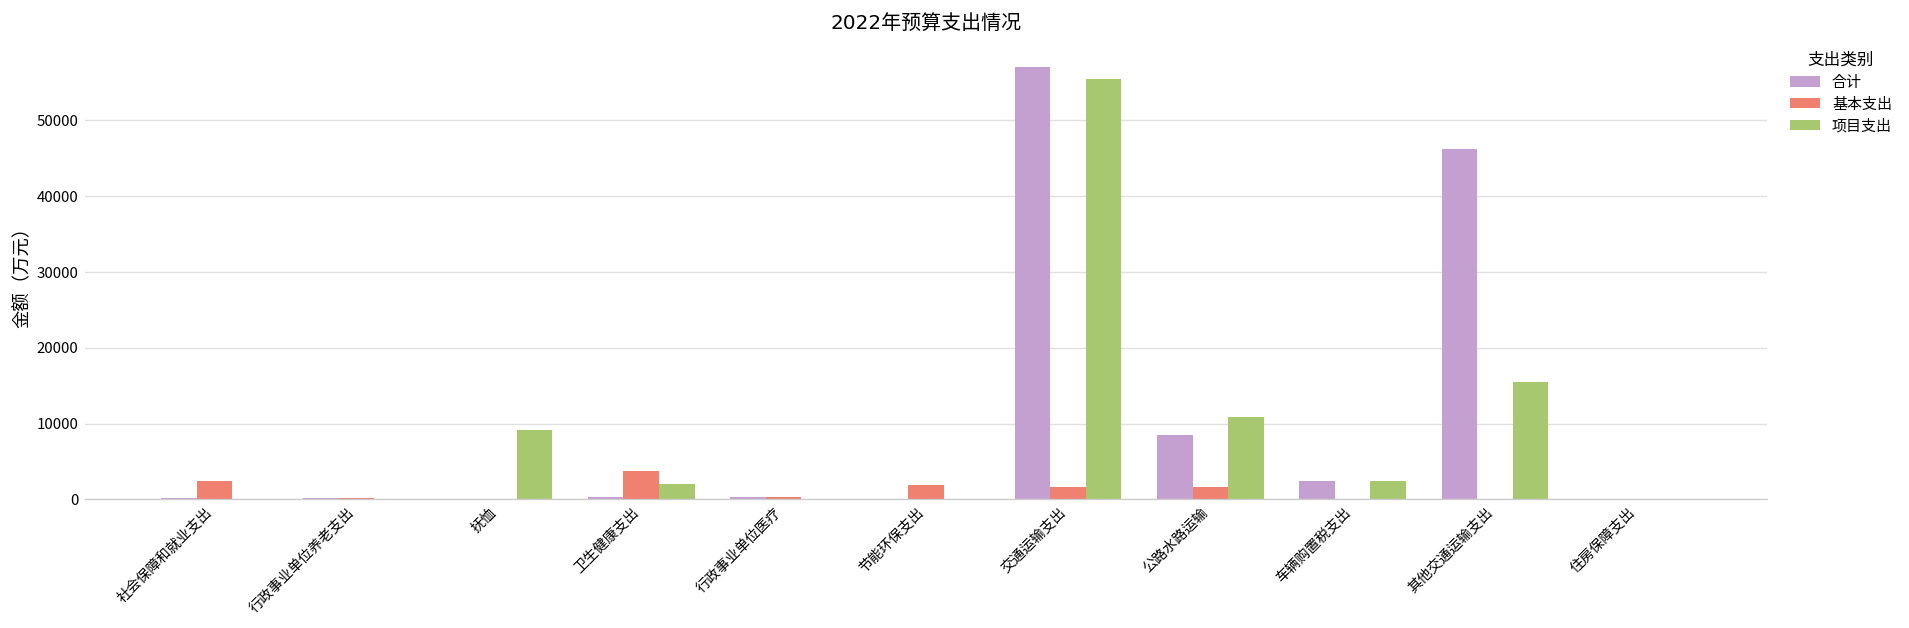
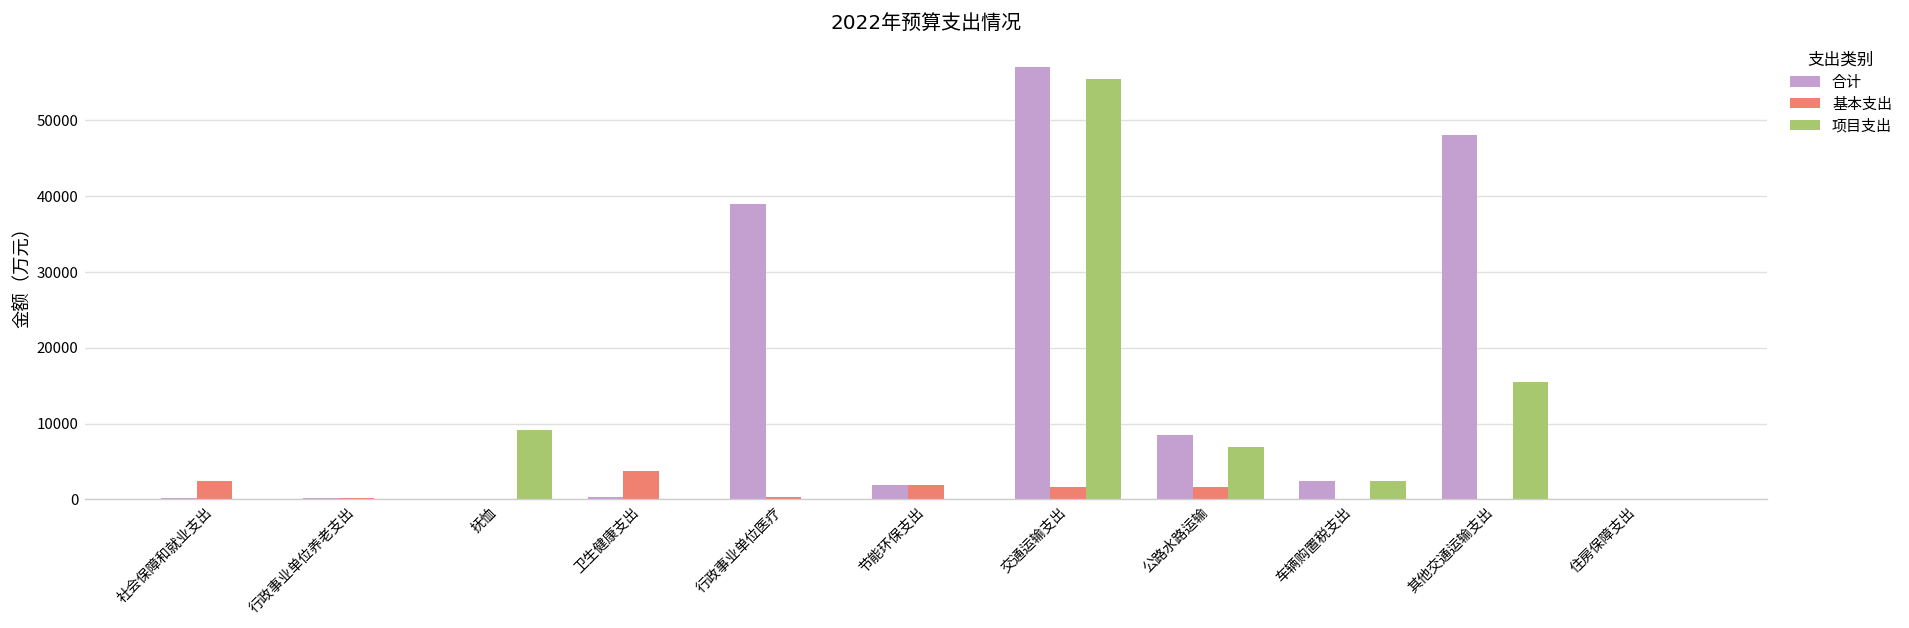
  {
    "合计": {
-     "行政事业单位医疗": 0,
-     "节能环保支出": 0,
+     "行政事业单位医疗": 39000,
+     "节能环保支出": 2000,
      "交通运输支出": 57000,
      "公路水路运输": 8000,
      "车辆购置税支出": 2000,
-     "其他交通运输支出": 46000
+     "其他交通运输支出": 48000
    },
    "基本支出": {
      "社会保障和就业支出": 2000,
      "卫生健康支出": 4000,
      "节能环保支出": 2000,
      "交通运输支出": 2000,
      "公路水路运输": 2000,
      "车辆购置税支出": 0,
      "其他交通运输支出": 0
    },
    "项目支出": {
      "社会保障和就业支出": 0,
      "行政事业单位养老支出": 0,
      "抚恤": 9000,
-     "卫生健康支出": 2000,
+     "卫生健康支出": 0,
      "行政事业单位医疗": 0,
      "交通运输支出": 55000,
-     "公路水路运输": 11000,
+     "公路水路运输": 7000,
      "车辆购置税支出": 2000,
      "其他交通运输支出": 15000,
      "住房保障支出": 0
    }
  }
